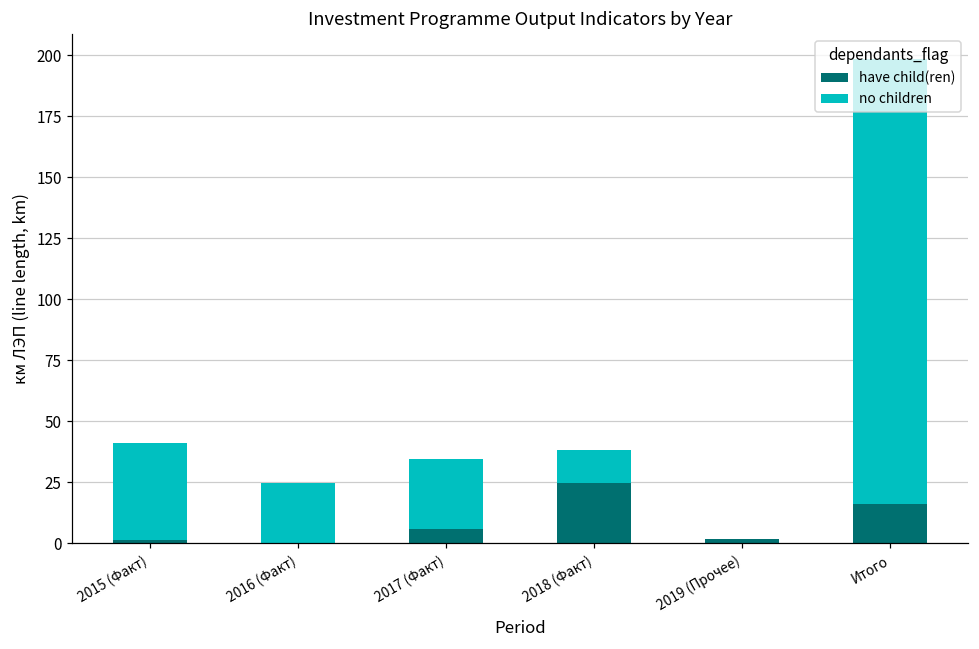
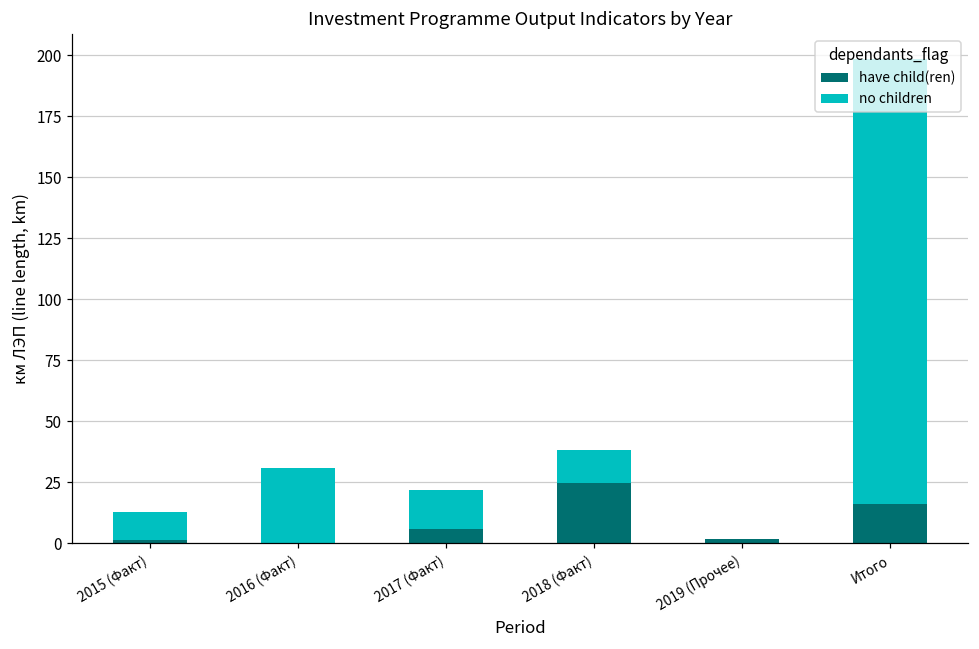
  {
    "have child(ren)": {
      "2015 (Факт)": 2,
      "2016 (Факт)": 0,
      "2017 (Факт)": 6,
      "2018 (Факт)": 25,
      "2019 (Прочее)": 2,
      "Итого": 16
    },
    "no children": {
-     "2015 (Факт)": 40,
-     "2016 (Факт)": 25,
-     "2017 (Факт)": 29,
+     "2015 (Факт)": 11,
+     "2016 (Факт)": 31,
+     "2017 (Факт)": 16,
      "2018 (Факт)": 13,
      "2019 (Прочее)": 0
    }
  }
